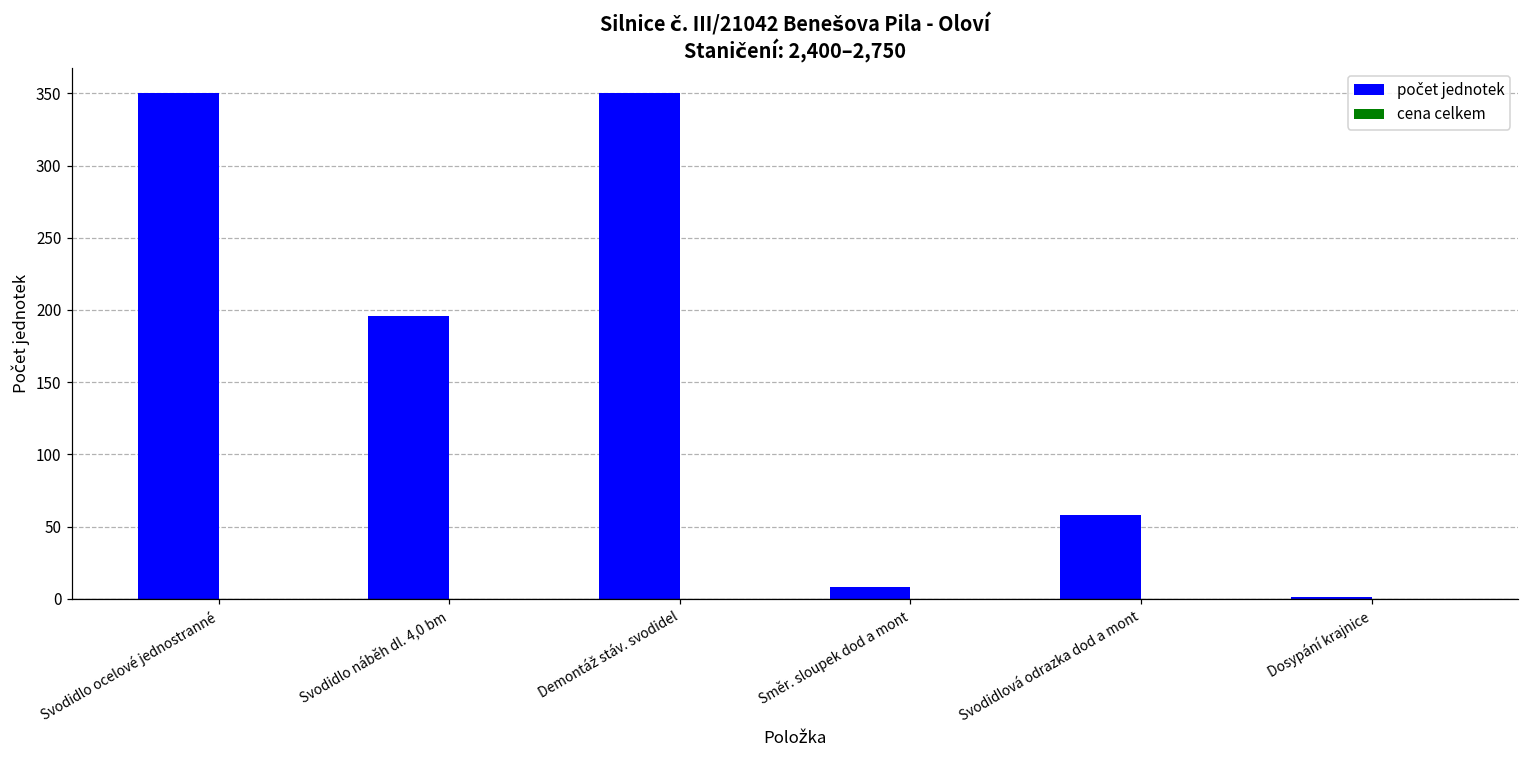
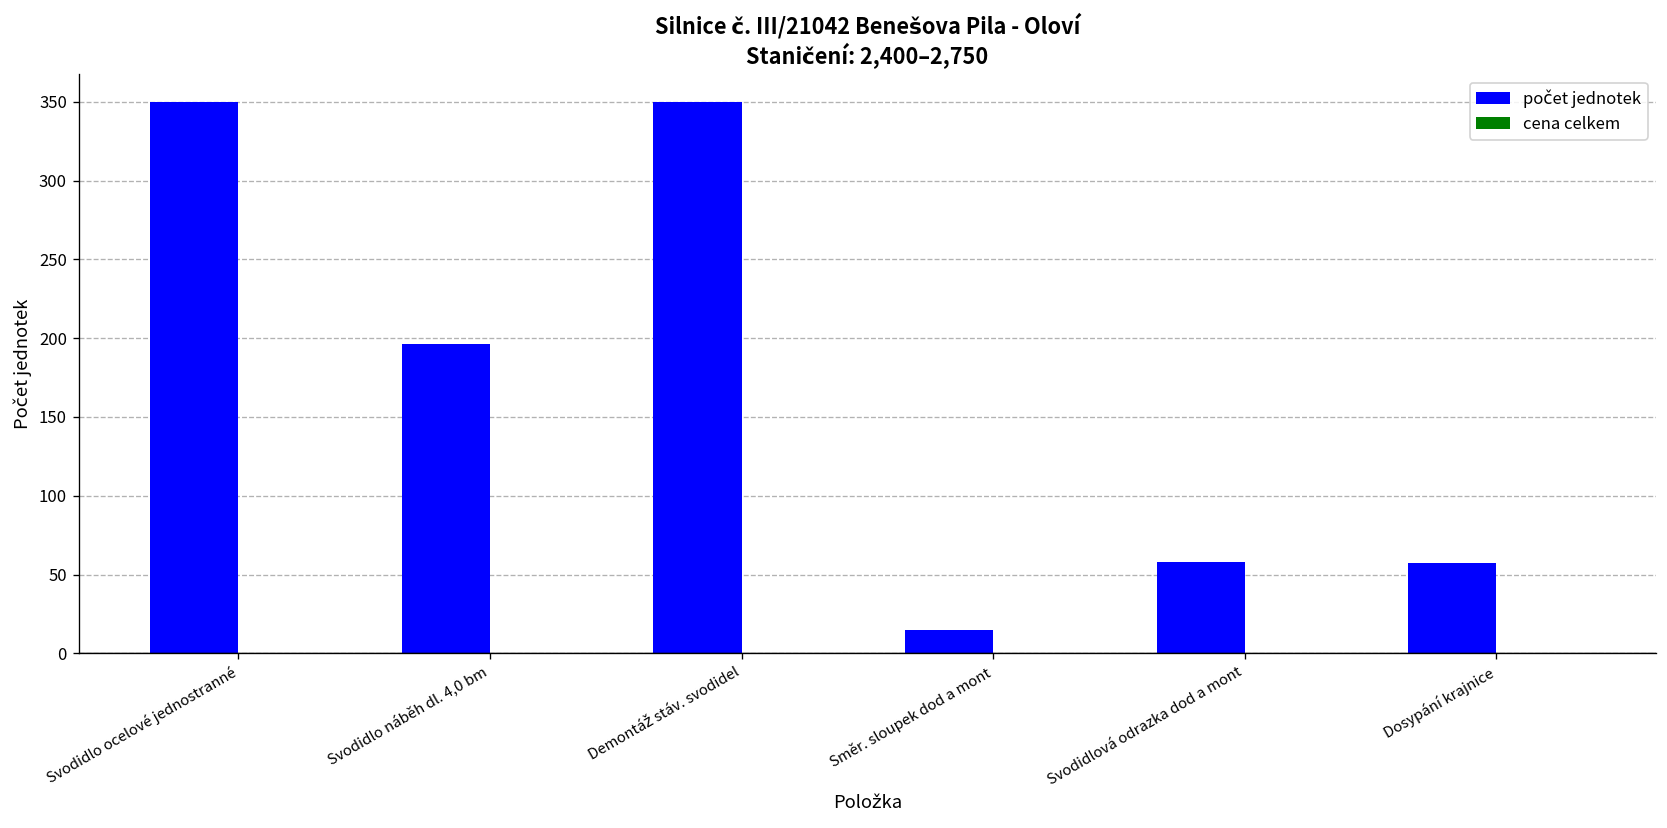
  {
    "počet jednotek": {
      "Svodidlo ocelové jednostranné": 350,
      "Svodidlo náběh dl. 4,0 bm": 196,
      "Demontáž stáv. svodidel": 350,
-     "Směr. sloupek dod a mont": 8,
+     "Směr. sloupek dod a mont": 15,
      "Svodidlová odrazka dod a mont": 58,
-     "Dosypání krajnice": 1
+     "Dosypání krajnice": 57
    },
    "cena celkem": {
      "Svodidlo ocelové jednostranné": 0,
      "Svodidlo náběh dl. 4,0 bm": 0,
      "Demontáž stáv. svodidel": 0,
      "Směr. sloupek dod a mont": 0,
      "Svodidlová odrazka dod a mont": 0,
      "Dosypání krajnice": 0
    }
  }
